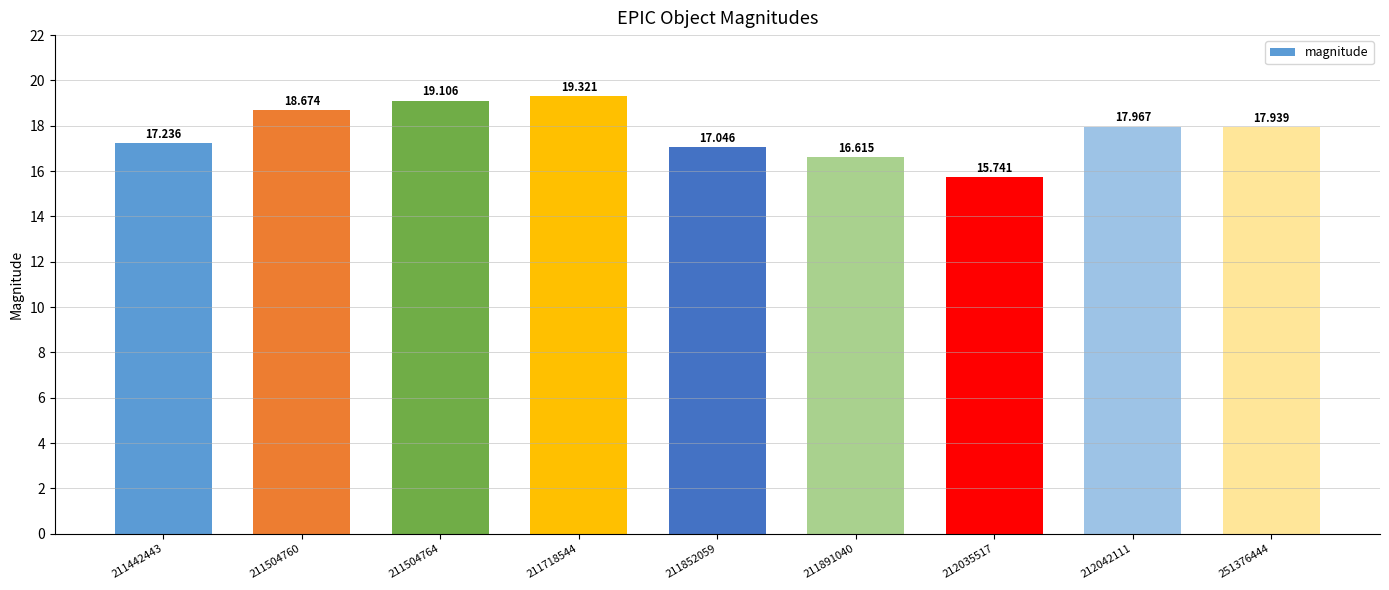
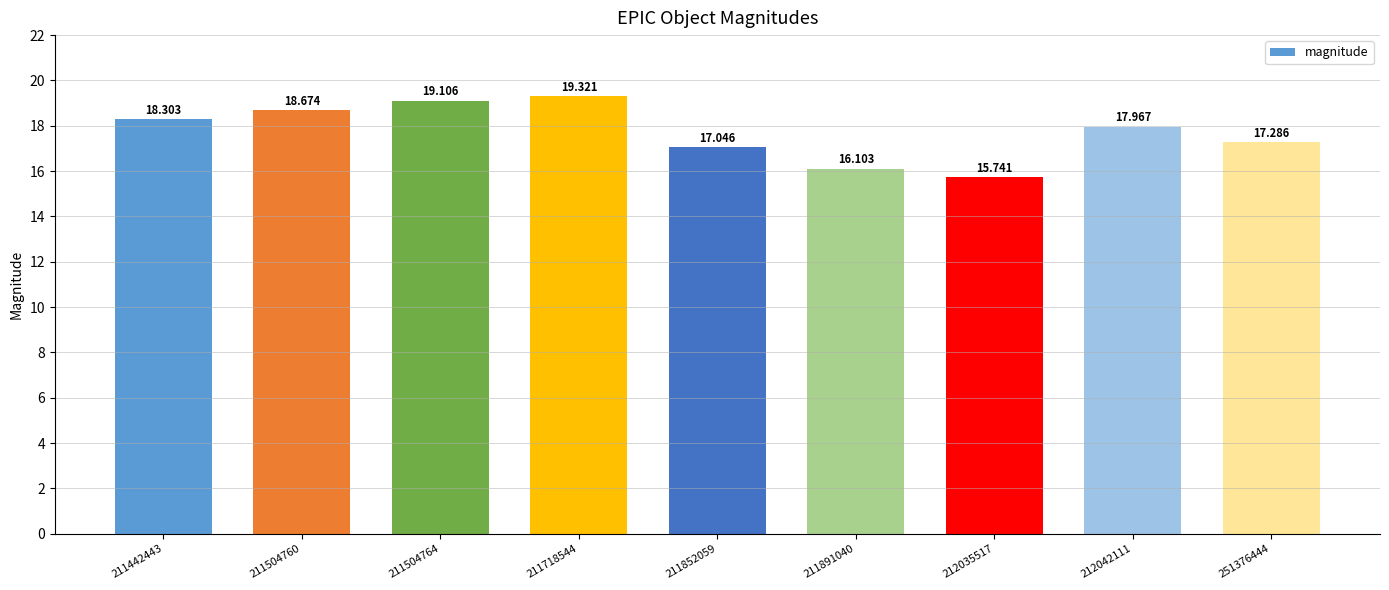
  {
-   "211442443": 17.236,
+   "211442443": 18.303,
    "211504760": 18.674,
    "211504764": 19.106,
    "211718544": 19.321,
    "211852059": 17.046,
-   "211891040": 16.615,
+   "211891040": 16.103,
    "212035517": 15.741,
    "212042111": 17.967,
-   "251376444": 17.939
+   "251376444": 17.286
  }
